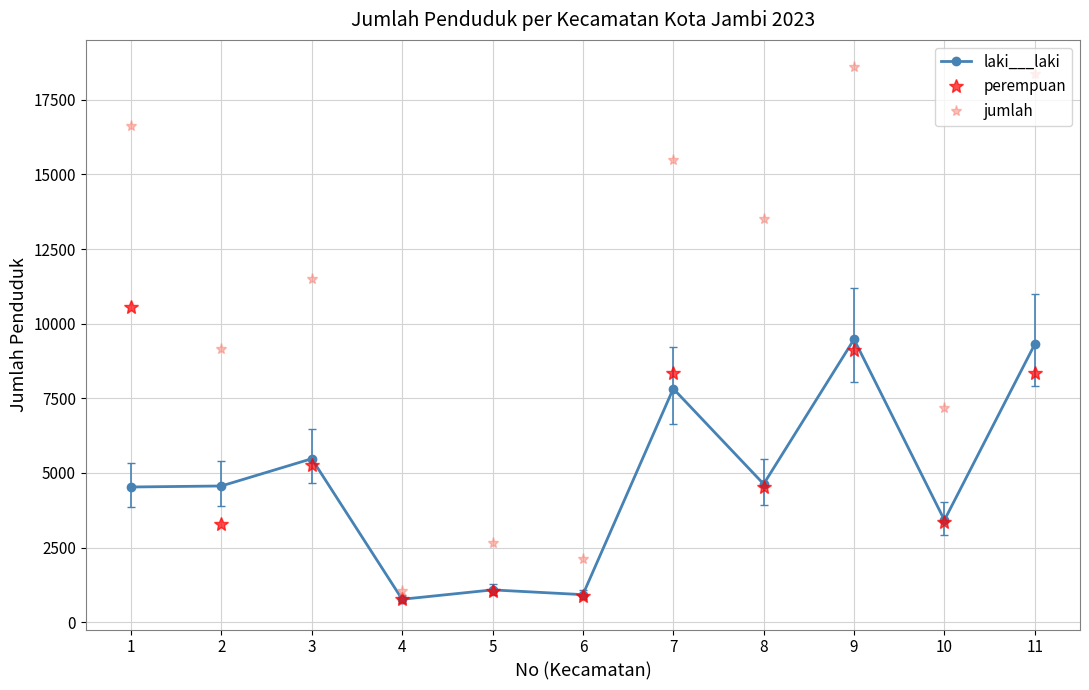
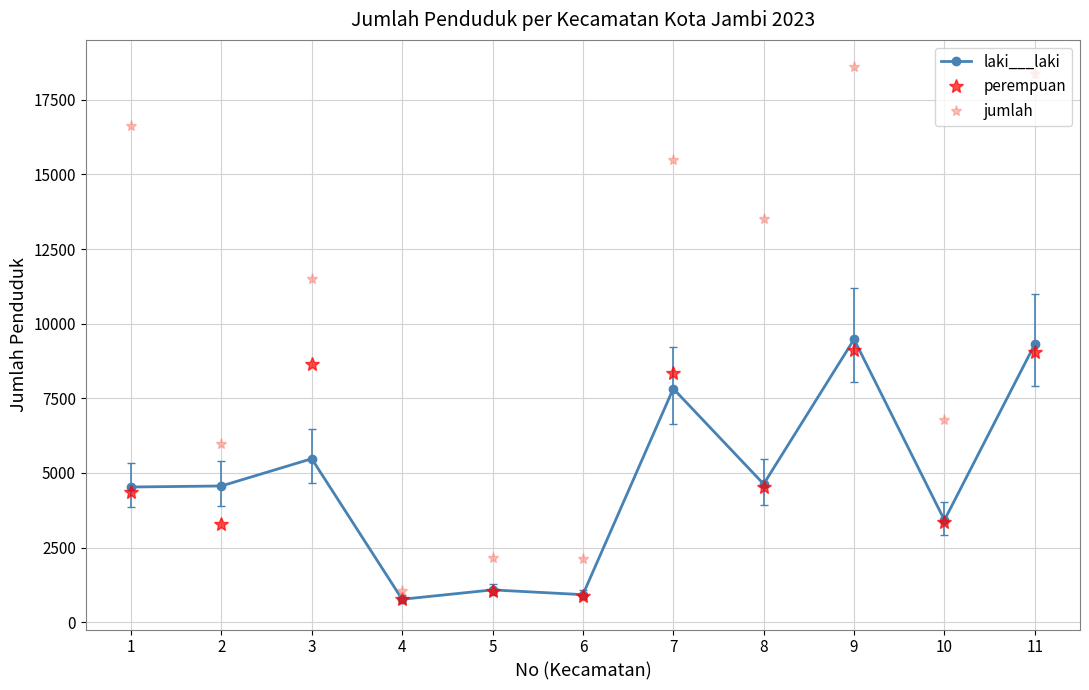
  {
    "perempuan": {
-     "1": 10600,
+     "1": 4400,
      "2": 3300,
-     "3": 5300,
+     "3": 8600,
      "7": 8400,
      "8": 4500,
      "9": 9100,
-     "11": 8300
+     "11": 9100
    },
    "jumlah": {
      "1": 16600,
-     "2": 9200,
+     "2": 6000,
      "3": 11500,
      "4": 1100,
-     "5": 2600,
+     "5": 2100,
      "6": 2100,
      "7": 15500,
      "8": 13500,
      "9": 18600,
-     "10": 7200
+     "10": 6800
    }
  }
